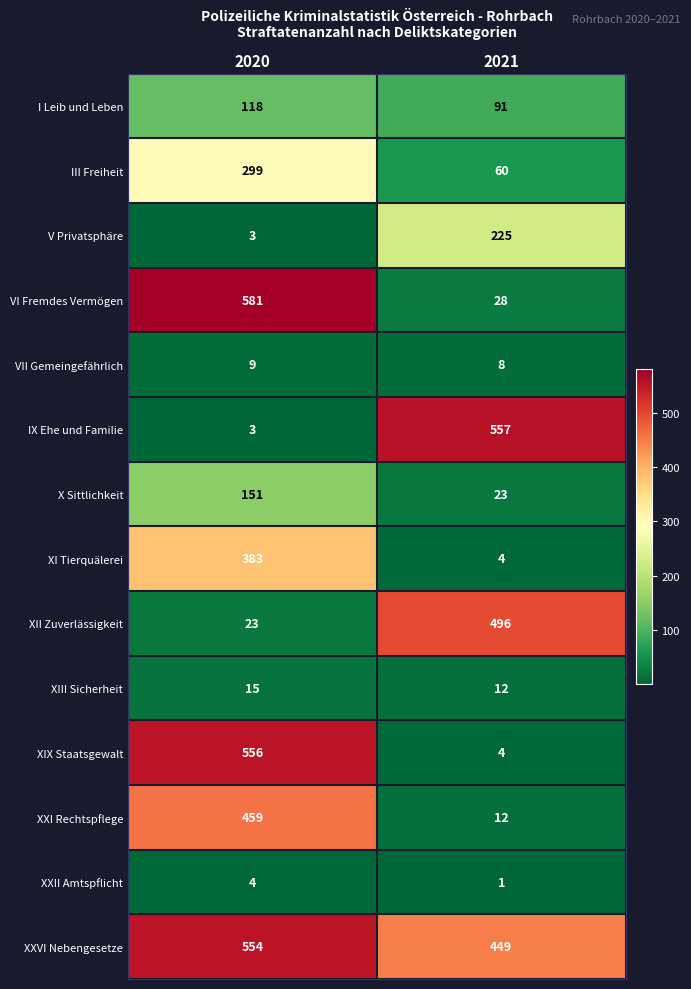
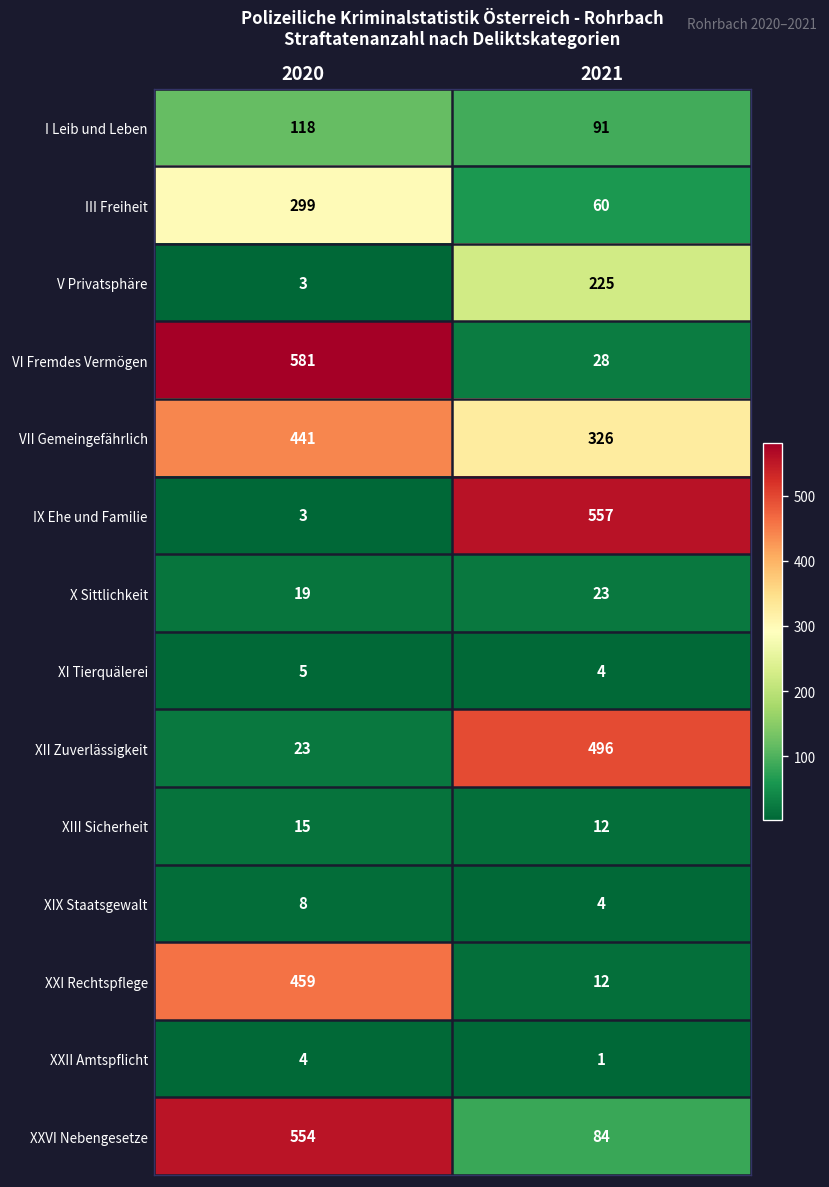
  {
    "I Leib und Leben": {
      "2020": 118,
      "2021": 91
    },
    "III Freiheit": {
      "2020": 299,
      "2021": 60
    },
    "V Privatsphäre": {
      "2020": 3,
      "2021": 225
    },
    "VI Fremdes Vermögen": {
      "2020": 581,
      "2021": 28
    },
    "VII Gemeingefährlich": {
-     "2020": 9,
-     "2021": 8
+     "2020": 441,
+     "2021": 326
    },
    "IX Ehe und Familie": {
      "2020": 3,
      "2021": 557
    },
    "X Sittlichkeit": {
-     "2020": 151,
+     "2020": 19,
      "2021": 23
    },
    "XI Tierquälerei": {
-     "2020": 383,
+     "2020": 5,
      "2021": 4
    },
    "XII Zuverlässigkeit": {
      "2020": 23,
      "2021": 496
    },
    "XIII Sicherheit": {
      "2020": 15,
      "2021": 12
    },
    "XIX Staatsgewalt": {
-     "2020": 556,
+     "2020": 8,
      "2021": 4
    },
    "XXI Rechtspflege": {
      "2020": 459,
      "2021": 12
    },
    "XXII Amtspflicht": {
      "2020": 4,
      "2021": 1
    },
    "XXVI Nebengesetze": {
      "2020": 554,
-     "2021": 449
+     "2021": 84
    }
  }
